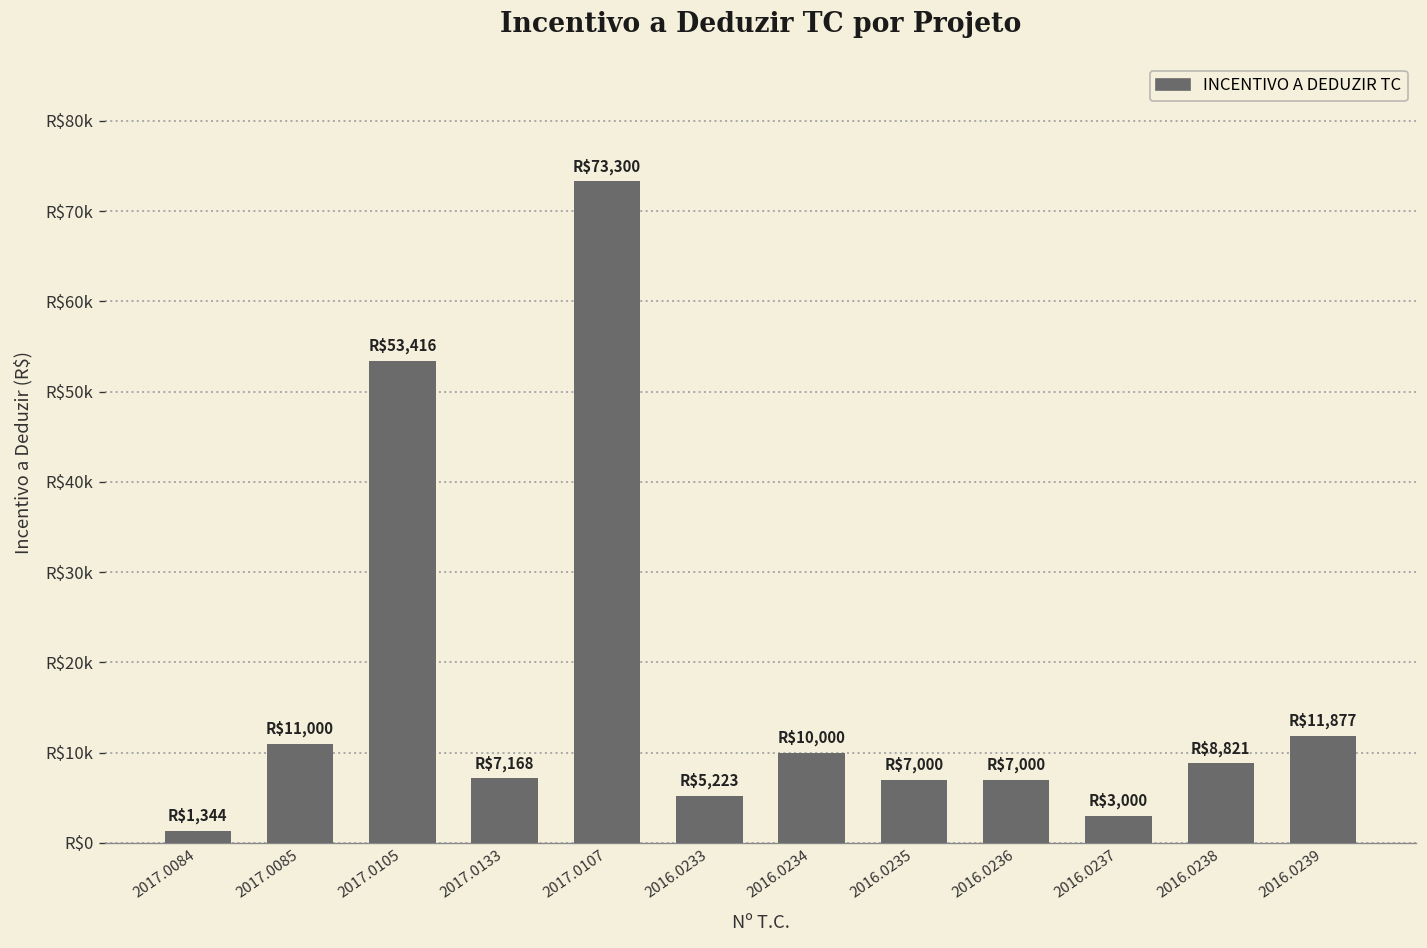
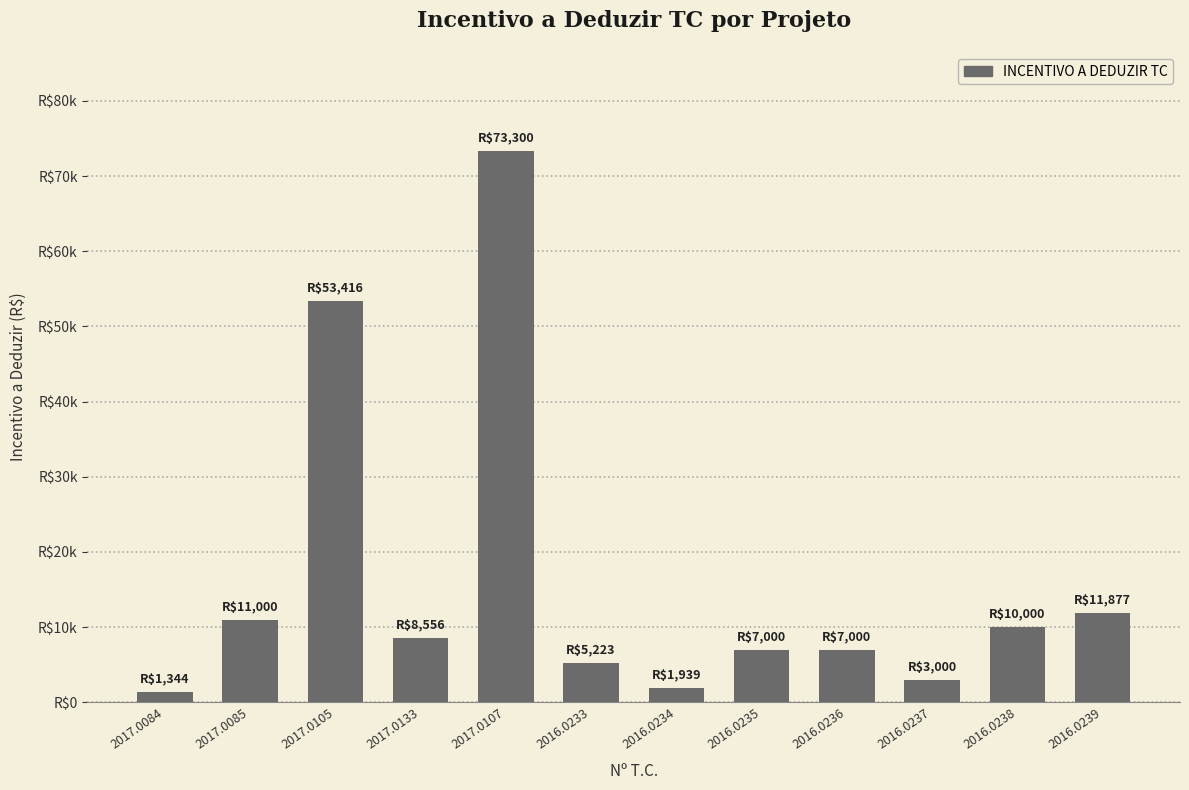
  {
    "2017.0084": "$1,344",
    "2017.0085": "$11,000",
    "2017.0105": "$53,416",
-   "2017.0133": "$7,168",
+   "2017.0133": "$8,556",
    "2017.0107": "$73,300",
    "2016.0233": "$5,223",
-   "2016.0234": "$10,000",
+   "2016.0234": "$1,939",
    "2016.0235": "$7,000",
    "2016.0236": "$7,000",
    "2016.0237": "$3,000",
-   "2016.0238": "$8,821",
+   "2016.0238": "$10,000",
    "2016.0239": "$11,877"
  }
